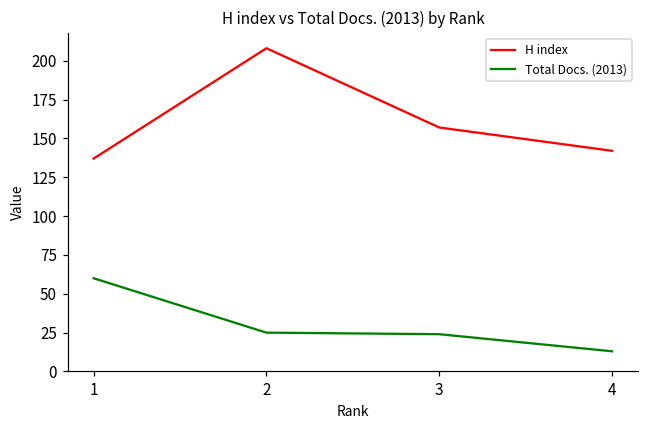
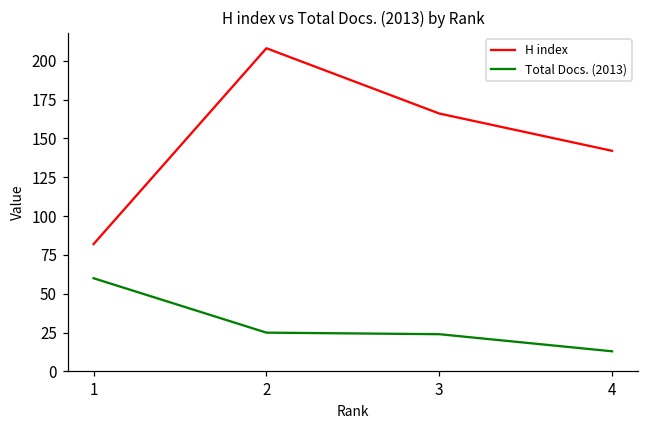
  {
    "H index": {
-     "1": 137,
+     "1": 82,
      "2": 208,
-     "3": 157,
+     "3": 166,
      "4": 142
    },
    "Total Docs. (2013)": {
      "1": 60,
      "2": 25,
      "3": 24,
      "4": 13
    }
  }
